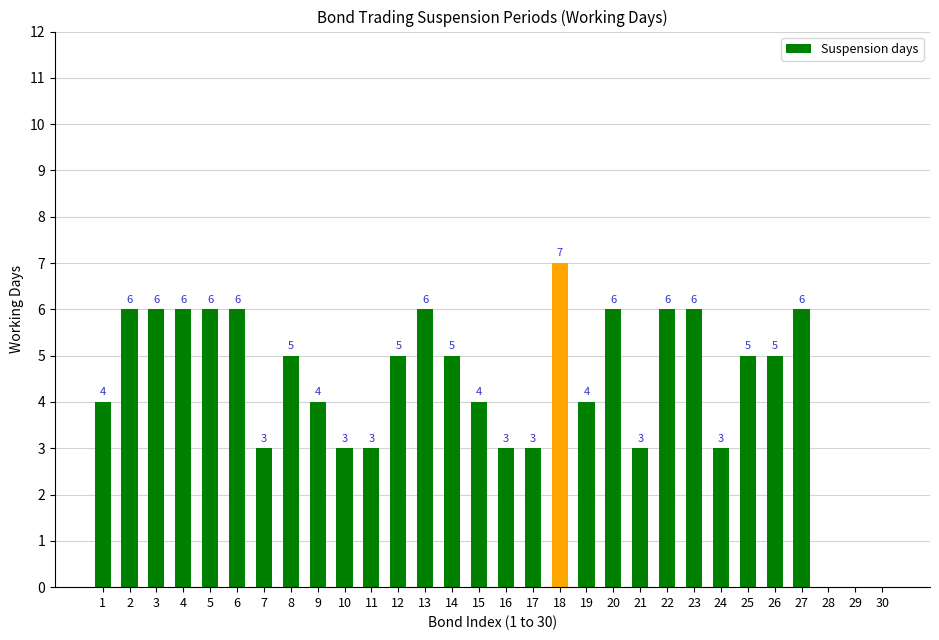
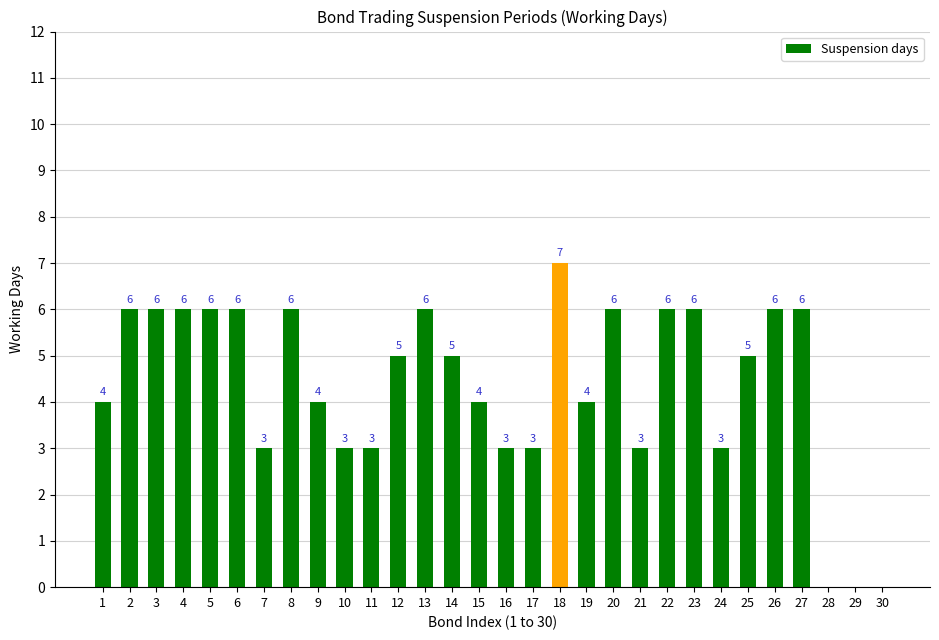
  {
    "1": 4,
    "2": 6,
    "3": 6,
    "4": 6,
    "5": 6,
    "6": 6,
    "7": 3,
-   "8": 5,
+   "8": 6,
    "9": 4,
    "10": 3,
    "11": 3,
    "12": 5,
    "13": 6,
    "14": 5,
    "15": 4,
    "16": 3,
    "17": 3,
    "18": 7,
    "19": 4,
    "20": 6,
    "21": 3,
    "22": 6,
    "23": 6,
    "24": 3,
    "25": 5,
-   "26": 5,
+   "26": 6,
    "27": 6
  }
